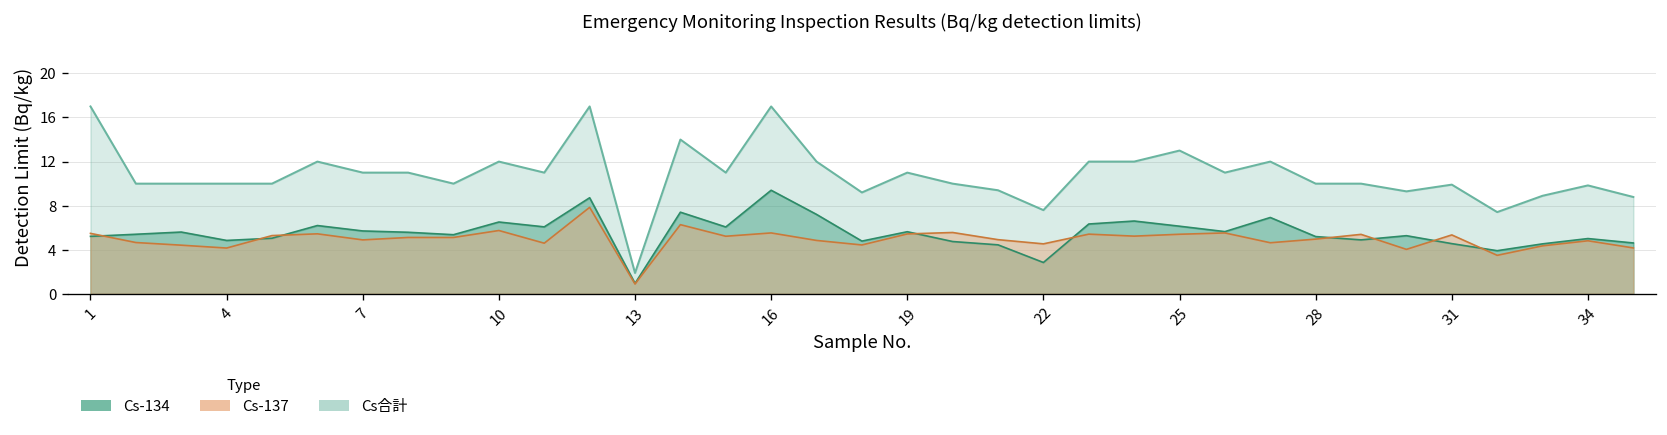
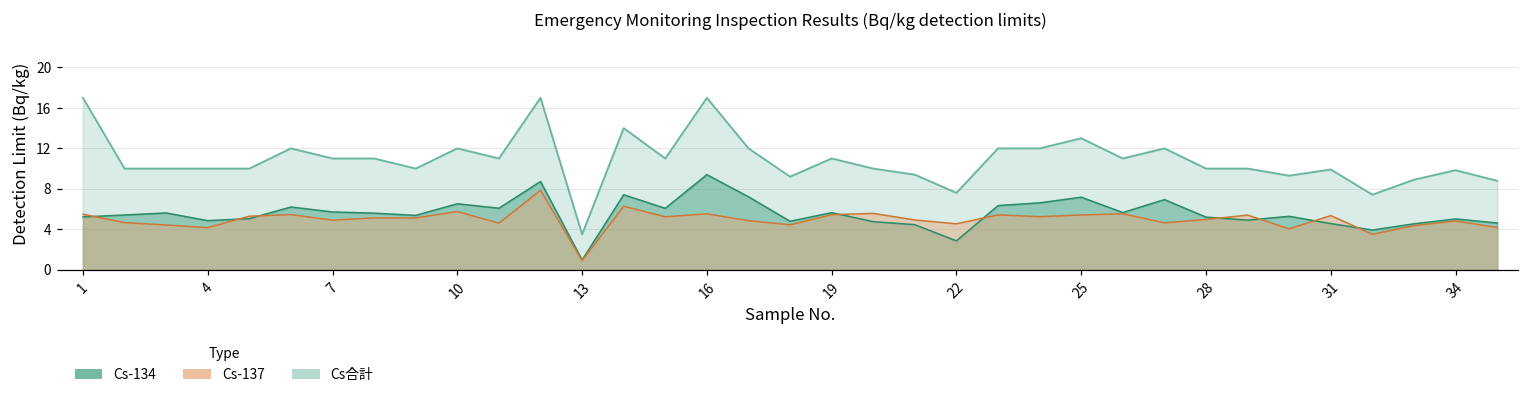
  {
    "Cs合計": {
      "1": 17,
      "4": 10,
      "7": 11,
      "10": 12,
-     "13": 2,
+     "13": 4,
      "16": 17,
      "19": 11,
      "22": 8,
      "25": 13,
      "28": 10,
      "31": 10,
      "34": 10
    },
    "Cs-134": {
      "4": 5,
      "7": 6,
      "10": 7,
      "16": 9,
      "22": 3,
-     "25": 6,
+     "25": 7,
      "31": 5
    },
    "Cs-137": {
      "4": 4,
      "7": 5,
      "10": 6,
      "16": 6,
      "22": 5,
      "25": 5,
      "31": 5
    }
  }
